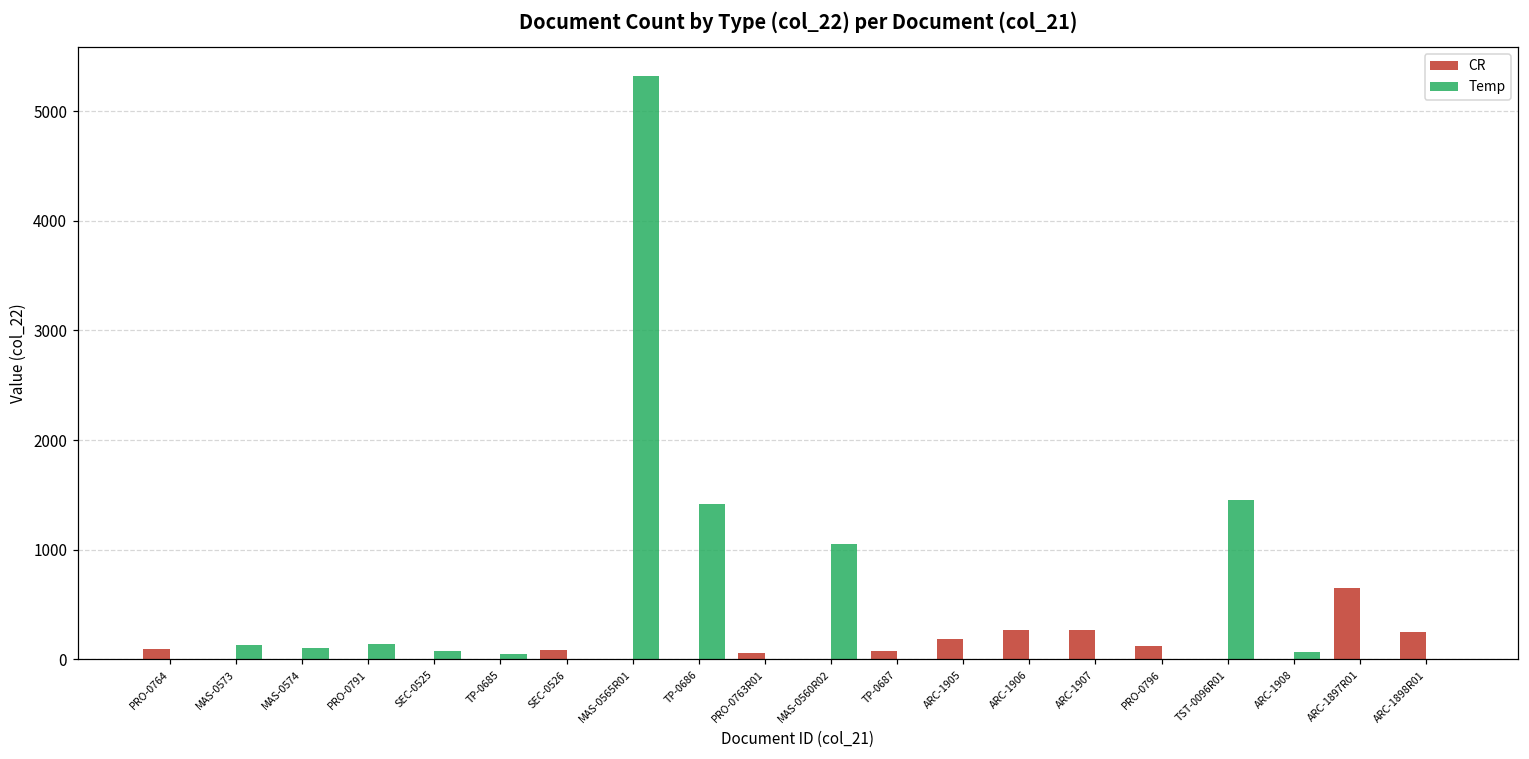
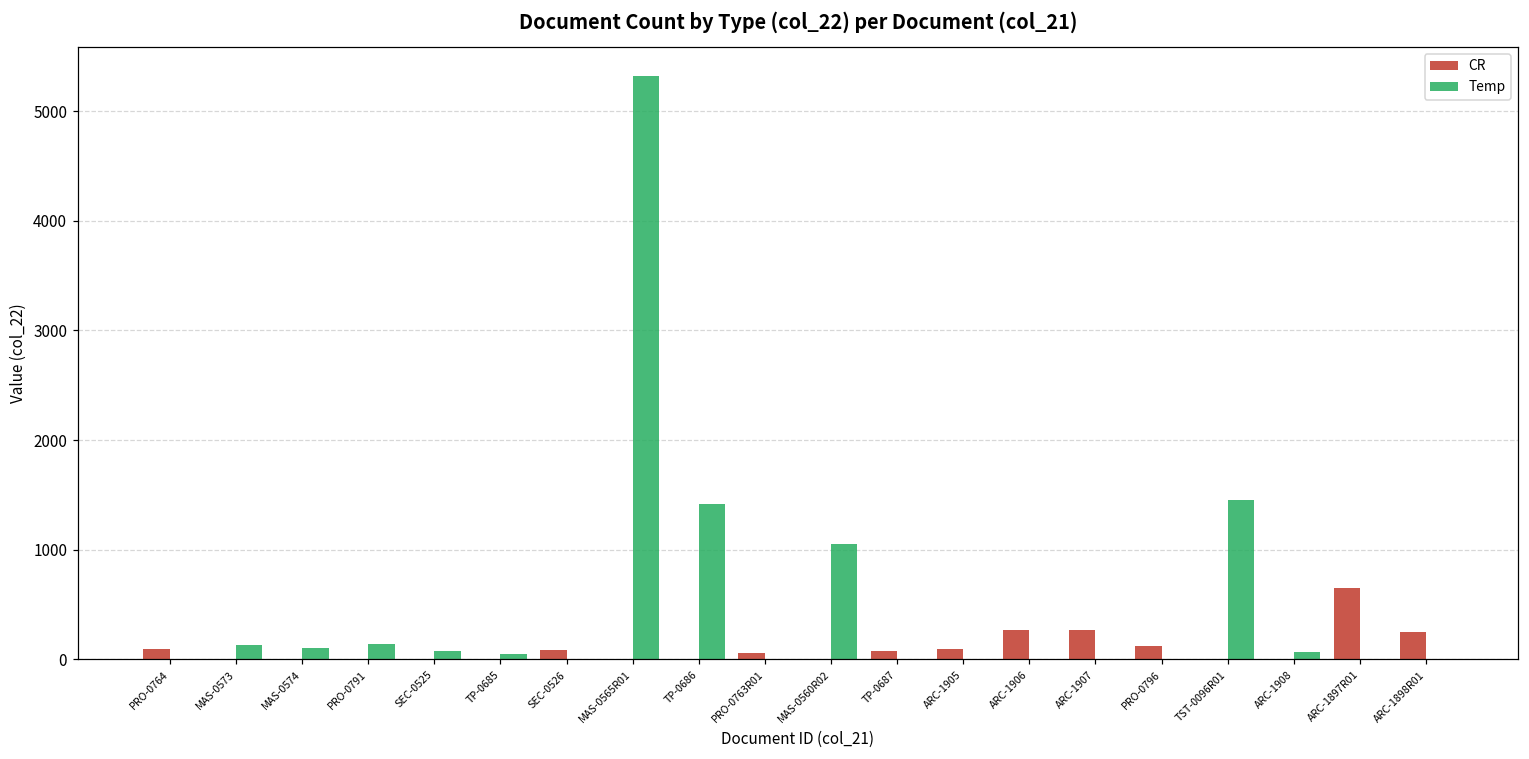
  {
    "CR": {
      "PRO-0764": 100,
      "MAS-0573": 0,
      "MAS-0574": 0,
      "PRO-0791": 0,
      "SEC-0525": 0,
      "TP-0685": 0,
      "SEC-0526": 100,
      "MAS-0565R01": 0,
      "TP-0686": 0,
      "PRO-0763R01": 100,
      "MAS-0560R02": 0,
      "TP-0687": 100,
-     "ARC-1905": 200,
+     "ARC-1905": 100,
      "ARC-1906": 300,
      "ARC-1907": 300,
      "PRO-0796": 100,
      "TST-0096R01": 0,
      "ARC-1908": 0,
      "ARC-1897R01": 600,
      "ARC-1898R01": 200
    },
    "Temp": {
      "PRO-0764": 0,
      "MAS-0573": 100,
      "MAS-0574": 100,
      "PRO-0791": 100,
      "SEC-0525": 100,
      "TP-0685": 0,
      "SEC-0526": 0,
      "MAS-0565R01": 5300,
      "TP-0686": 1400,
      "PRO-0763R01": 0,
      "MAS-0560R02": 1100,
      "TP-0687": 0,
      "ARC-1905": 0,
      "ARC-1906": 0,
      "ARC-1907": 0,
      "PRO-0796": 0,
      "TST-0096R01": 1500,
      "ARC-1908": 100,
      "ARC-1897R01": 0,
      "ARC-1898R01": 0
    }
  }
